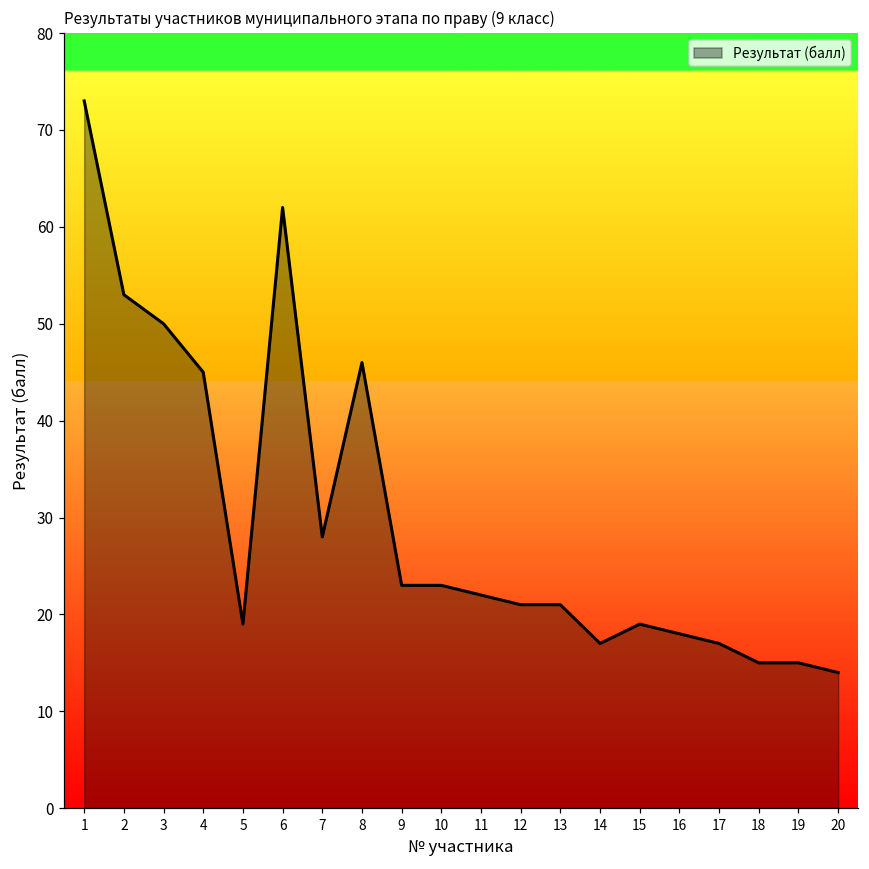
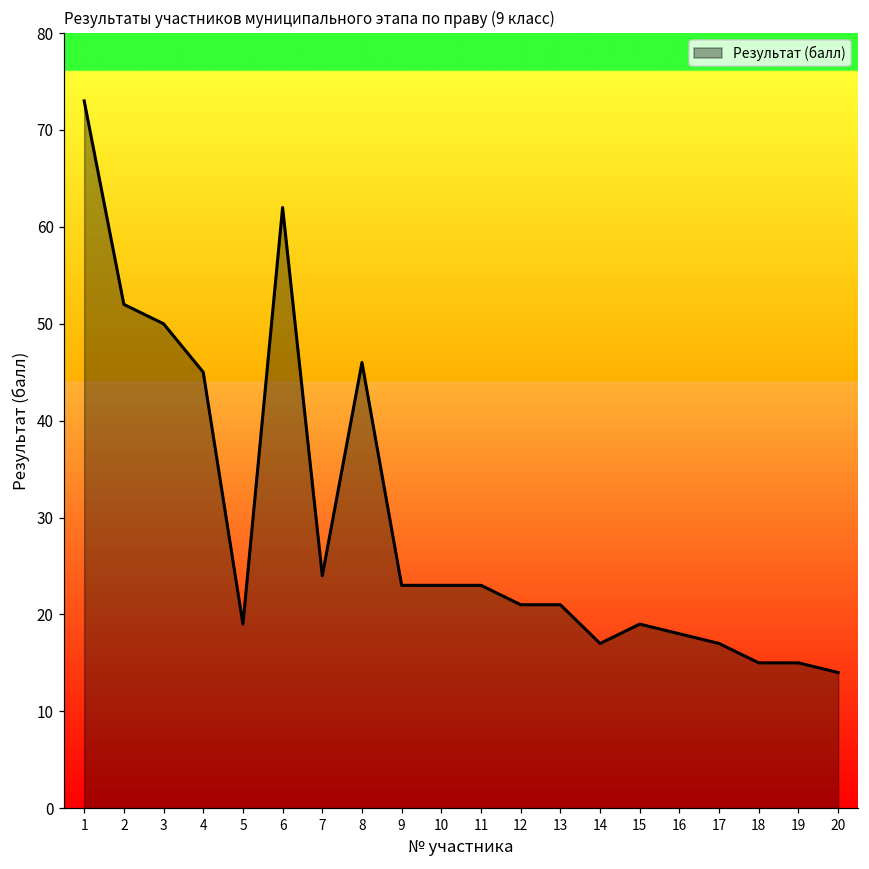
  {
    "1": 73,
-   "2": 53,
+   "2": 52,
    "3": 50,
    "4": 45,
    "5": 19,
    "6": 62,
-   "7": 28,
+   "7": 24,
    "8": 46,
    "9": 23,
    "10": 23,
-   "11": 22,
+   "11": 23,
    "12": 21,
    "13": 21,
    "14": 17,
    "15": 19,
    "16": 18,
    "17": 17,
    "18": 15,
    "19": 15,
    "20": 14
  }
